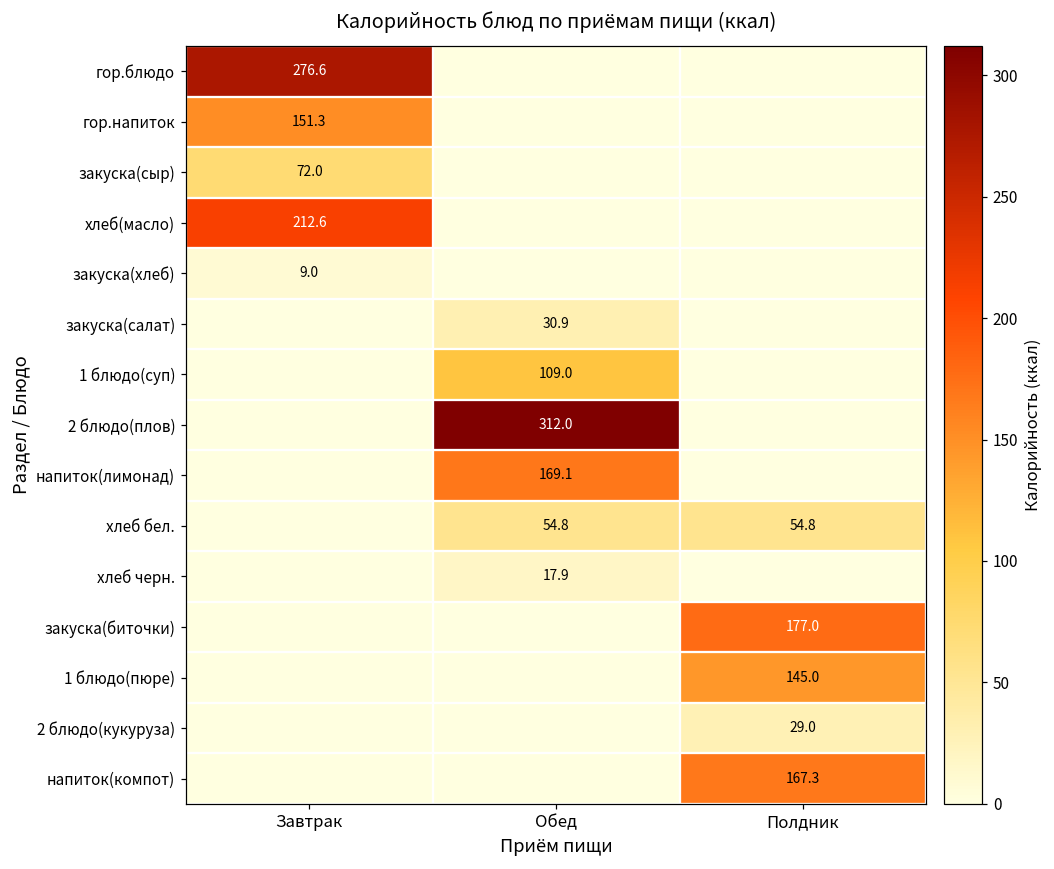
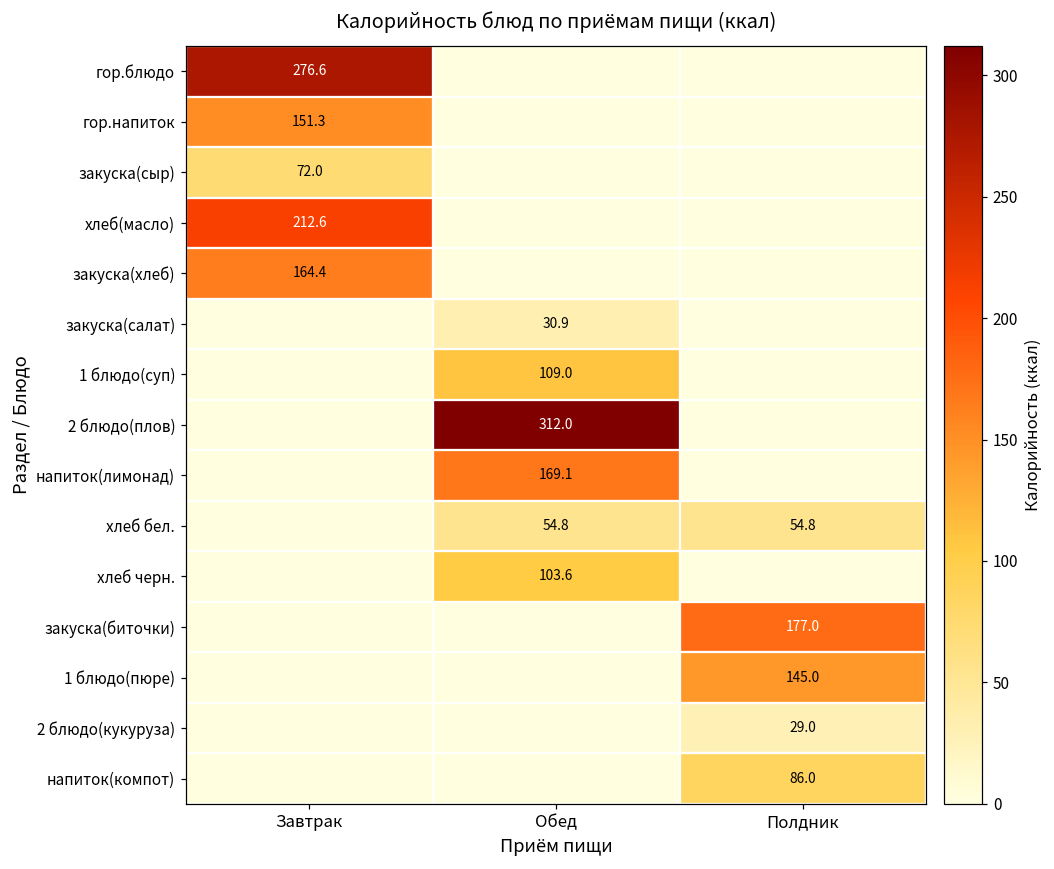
  {
    "гор.блюдо": {
      "Завтрак": 276.6
    },
    "гор.напиток": {
      "Завтрак": 151.3
    },
    "закуска(сыр)": {
      "Завтрак": 72.0
    },
    "хлеб(масло)": {
      "Завтрак": 212.6
    },
    "закуска(хлеб)": {
-     "Завтрак": 9.0
+     "Завтрак": 164.4
    },
    "закуска(салат)": {
      "Обед": 30.9
    },
    "1 блюдо(суп)": {
      "Обед": 109.0
    },
    "2 блюдо(плов)": {
      "Обед": 312.0
    },
    "напиток(лимонад)": {
      "Обед": 169.1
    },
    "хлеб бел.": {
      "Обед": 54.8,
      "Полдник": 54.8
    },
    "хлеб черн.": {
-     "Обед": 17.9
+     "Обед": 103.6
    },
    "закуска(биточки)": {
      "Полдник": 177.0
    },
    "1 блюдо(пюре)": {
      "Полдник": 145.0
    },
    "2 блюдо(кукуруза)": {
      "Полдник": 29.0
    },
    "напиток(компот)": {
-     "Полдник": 167.3
+     "Полдник": 86.0
    }
  }
